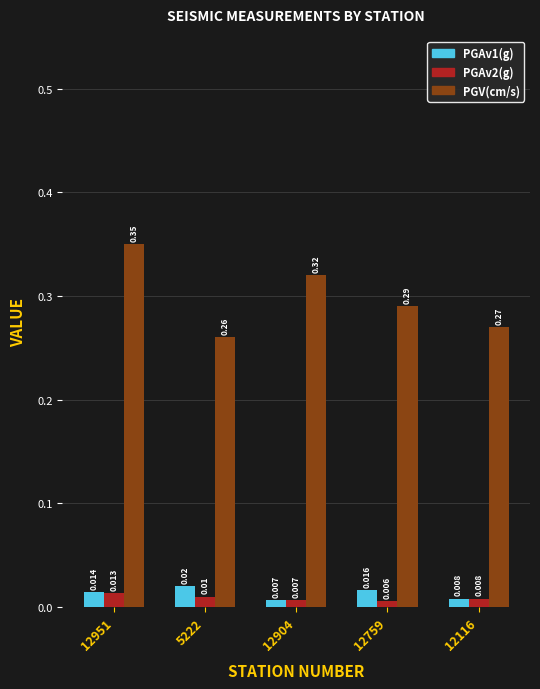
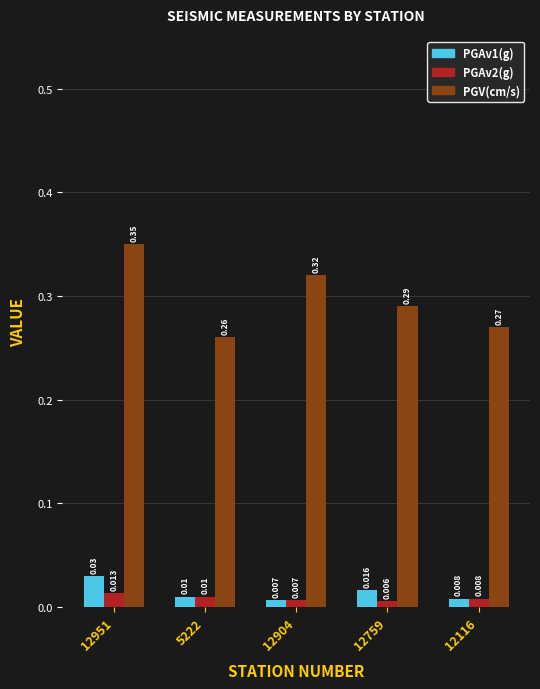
  {
    "PGAv1(g)": {
-     "12951": 0.014,
-     "5222": 0.02,
+     "12951": 0.03,
+     "5222": 0.01,
      "12904": 0.007,
      "12759": 0.016,
      "12116": 0.008
    }
  }
